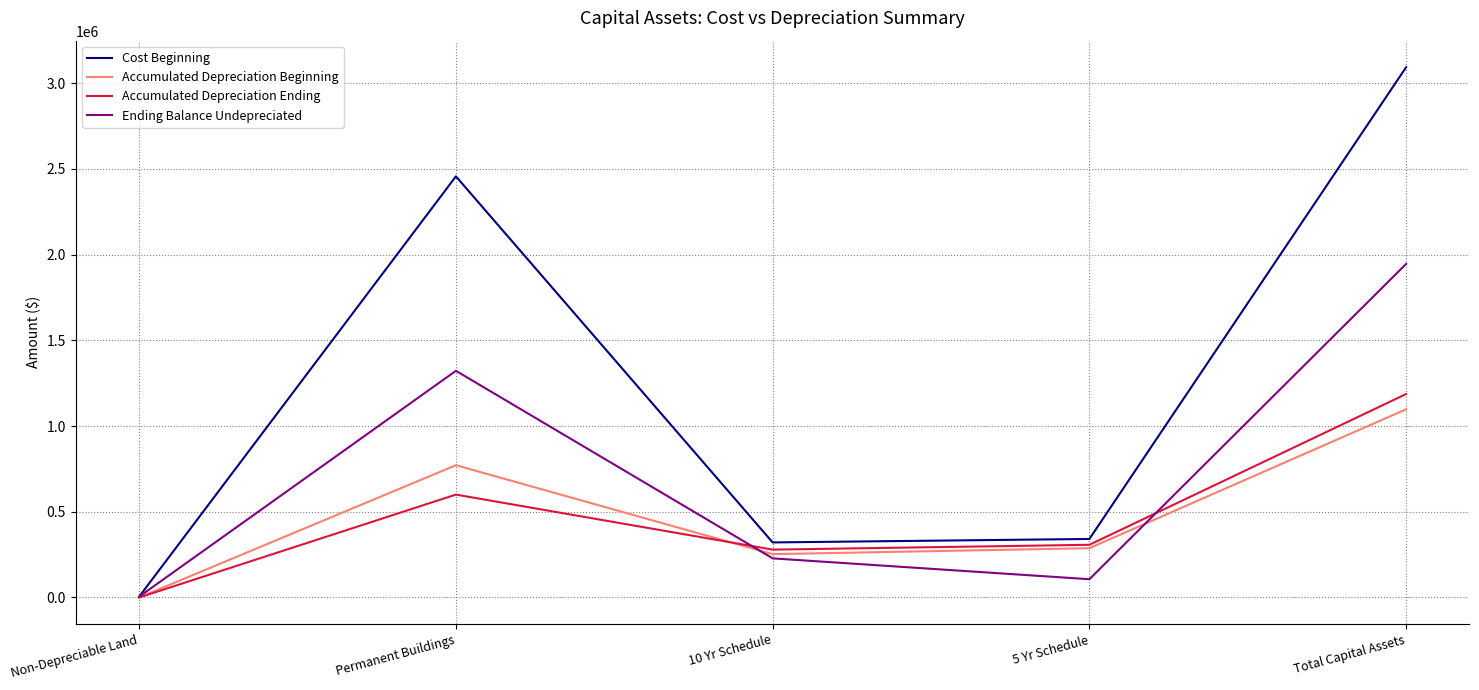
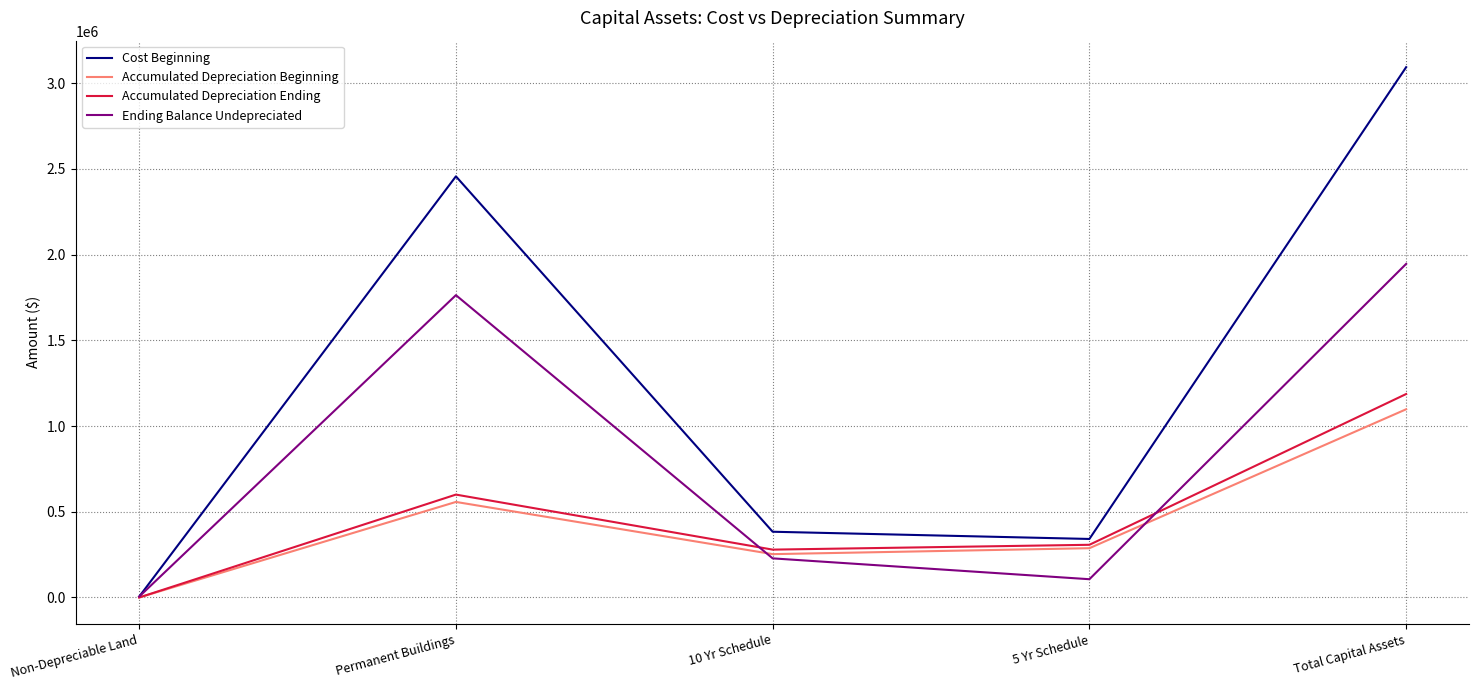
  {
    "Cost Beginning": {
      "Permanent Buildings": 2460000,
-     "10 Yr Schedule": 320000,
+     "10 Yr Schedule": 380000,
      "5 Yr Schedule": 340000,
      "Total Capital Assets": 3090000
    },
    "Accumulated Depreciation Beginning": {
-     "Permanent Buildings": 770000,
+     "Permanent Buildings": 560000,
      "10 Yr Schedule": 250000,
      "5 Yr Schedule": 290000,
      "Total Capital Assets": 1100000
    },
    "Accumulated Depreciation Ending": {
      "Permanent Buildings": 600000,
      "10 Yr Schedule": 280000,
      "5 Yr Schedule": 310000,
      "Total Capital Assets": 1190000
    },
    "Ending Balance Undepreciated": {
-     "Permanent Buildings": 1320000,
+     "Permanent Buildings": 1760000,
      "10 Yr Schedule": 230000,
      "5 Yr Schedule": 110000,
      "Total Capital Assets": 1950000
    }
  }
